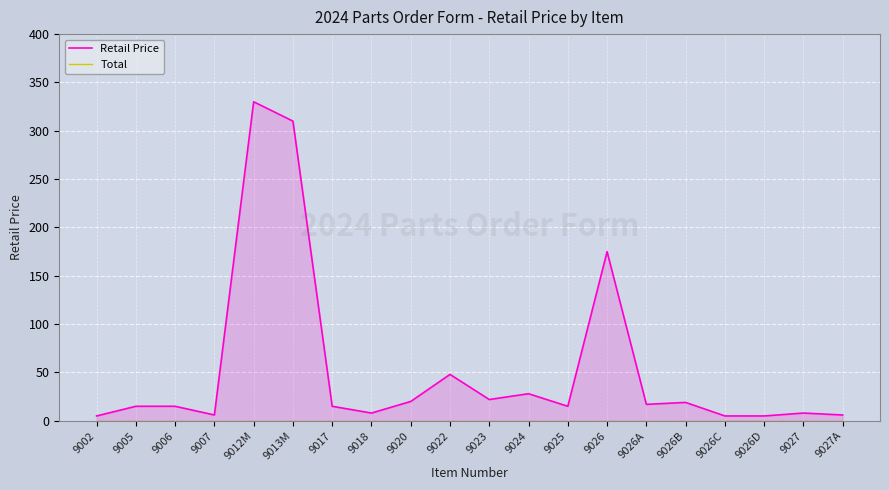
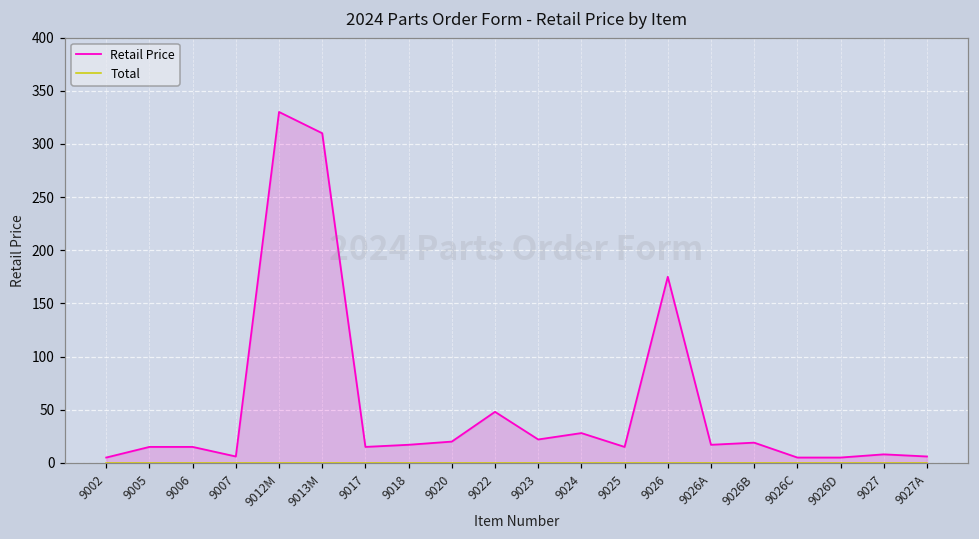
  {
    "Retail Price": {
      "9002": 10,
      "9005": 20,
      "9006": 20,
      "9007": 10,
      "9012M": 330,
      "9013M": 310,
      "9017": 20,
-     "9018": 10,
+     "9018": 20,
      "9020": 20,
      "9022": 50,
      "9023": 20,
      "9024": 30,
      "9025": 20,
      "9026A": 20,
      "9026B": 20,
      "9026C": 10,
      "9026D": 10,
      "9027": 10,
      "9027A": 10
    },
    "Total": {
      "9002": 0,
      "9005": 0,
      "9006": 0,
      "9007": 0,
      "9012M": 0,
      "9013M": 0,
      "9017": 0,
      "9018": 0,
      "9020": 0,
      "9022": 0,
      "9023": 0,
      "9024": 0,
      "9025": 0,
      "9026": 0,
      "9026A": 0,
      "9026B": 0,
      "9026C": 0,
      "9026D": 0,
      "9027": 0,
      "9027A": 0
    }
  }
